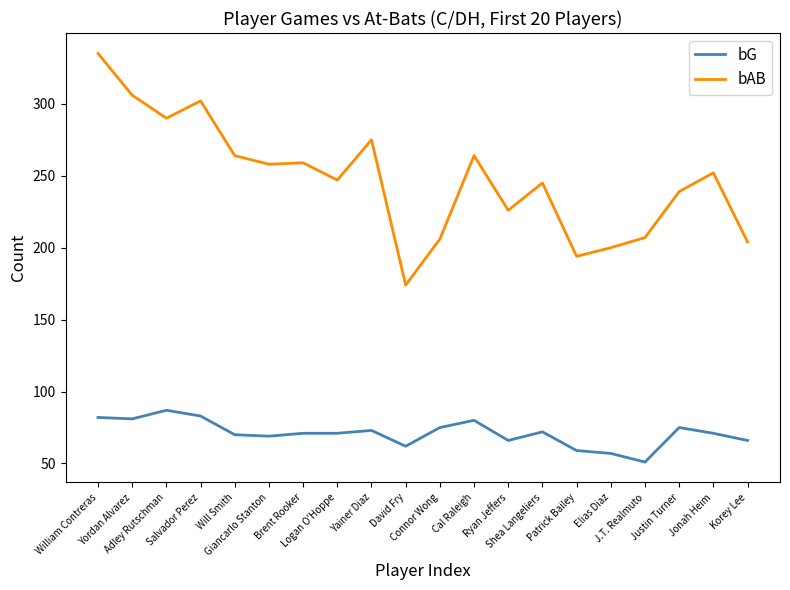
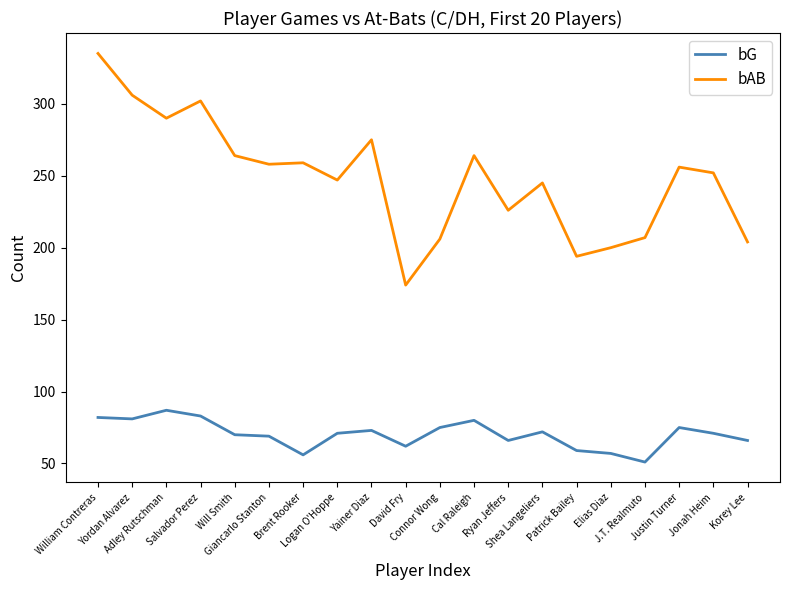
  {
    "bG": {
      "William Contreras": 82,
      "Yordan Alvarez": 81,
      "Adley Rutschman": 87,
      "Salvador Perez": 83,
      "Will Smith": 70,
      "Giancarlo Stanton": 69,
-     "Brent Rooker": 71,
+     "Brent Rooker": 56,
      "Logan O'Hoppe": 71,
      "Yainer Diaz": 73,
      "David Fry": 62,
      "Connor Wong": 75,
      "Cal Raleigh": 80,
      "Ryan Jeffers": 66,
      "Shea Langeliers": 72,
      "Patrick Bailey": 59,
      "Elias Diaz": 57,
      "J.T. Realmuto": 51,
      "Justin Turner": 75,
      "Jonah Heim": 71,
      "Korey Lee": 66
    },
    "bAB": {
      "William Contreras": 335,
      "Yordan Alvarez": 306,
      "Adley Rutschman": 290,
      "Salvador Perez": 302,
      "Will Smith": 264,
      "Giancarlo Stanton": 258,
      "Brent Rooker": 259,
      "Logan O'Hoppe": 247,
      "Yainer Diaz": 275,
      "David Fry": 174,
      "Connor Wong": 206,
      "Cal Raleigh": 264,
      "Ryan Jeffers": 226,
      "Shea Langeliers": 245,
      "Patrick Bailey": 194,
      "Elias Diaz": 200,
      "J.T. Realmuto": 207,
-     "Justin Turner": 239,
+     "Justin Turner": 256,
      "Jonah Heim": 252,
      "Korey Lee": 204
    }
  }
